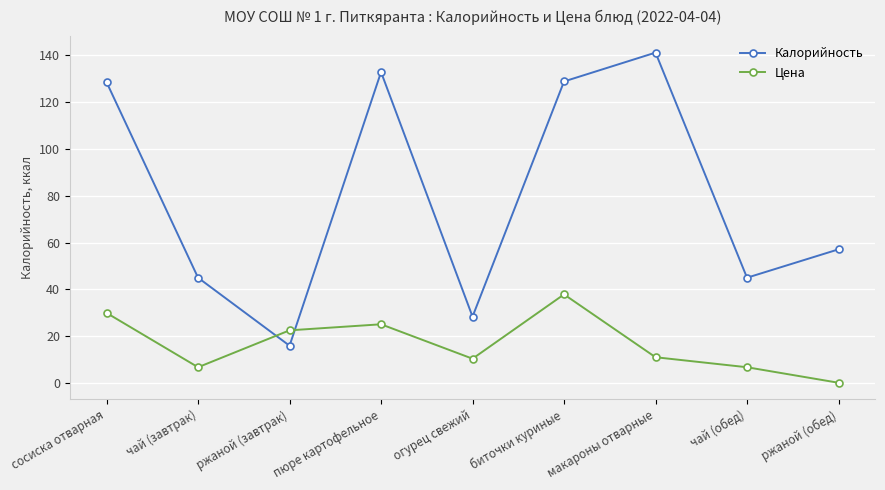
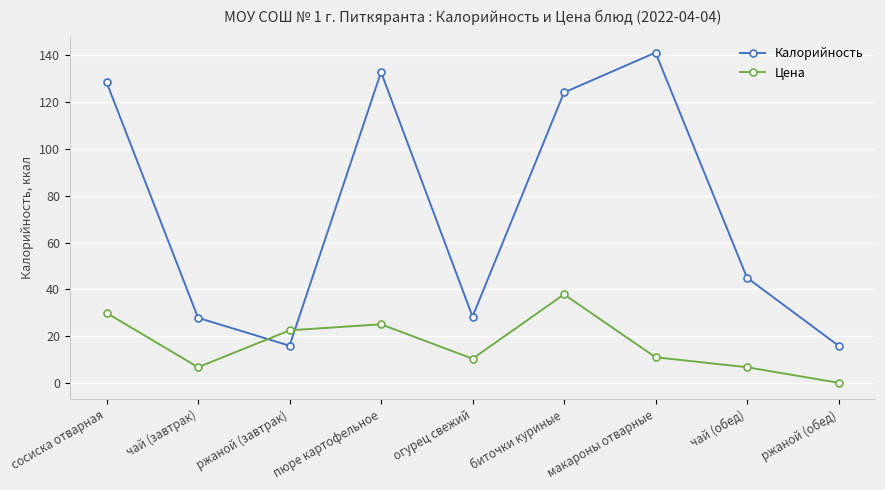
  {
    "Калорийность": {
      "сосиска отварная": 128,
-     "чай (завтрак)": 45,
+     "чай (завтрак)": 28,
      "ржаной (завтрак)": 16,
      "пюре картофельное": 133,
      "огурец свежий": 28,
-     "биточки куриные": 129,
+     "биточки куриные": 124,
      "макароны отварные": 141,
      "чай (обед)": 45,
-     "ржаной (обед)": 57
+     "ржаной (обед)": 16
    },
    "Цена": {
      "сосиска отварная": 30,
      "чай (завтрак)": 7,
      "ржаной (завтрак)": 23,
      "пюре картофельное": 25,
      "огурец свежий": 10,
      "биточки куриные": 38,
      "макароны отварные": 11,
      "чай (обед)": 7,
      "ржаной (обед)": 0
    }
  }
